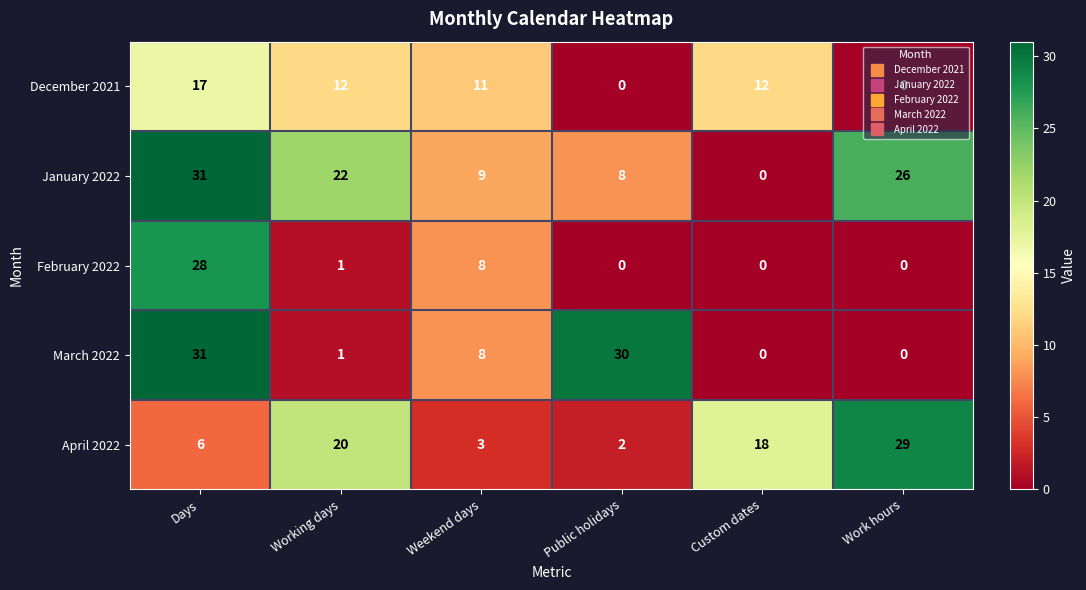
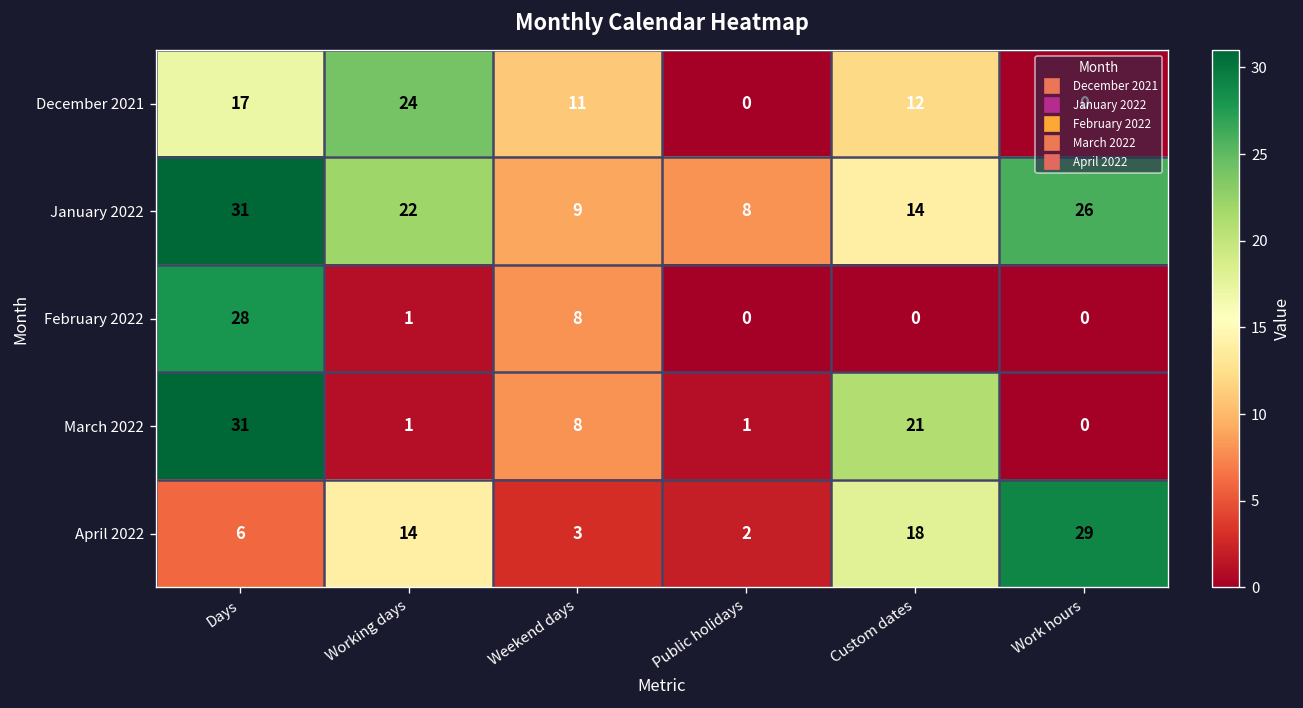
  {
    "December 2021": {
      "Days": 17,
-     "Working days": 12,
+     "Working days": 24,
      "Weekend days": 11,
      "Public holidays": 0,
      "Custom dates": 12
    },
    "January 2022": {
      "Days": 31,
      "Working days": 22,
      "Weekend days": 9,
      "Public holidays": 8,
-     "Custom dates": 0,
+     "Custom dates": 14,
      "Work hours": 26
    },
    "February 2022": {
      "Days": 28,
      "Working days": 1,
      "Weekend days": 8,
      "Public holidays": 0,
      "Custom dates": 0,
      "Work hours": 0
    },
    "March 2022": {
      "Days": 31,
      "Working days": 1,
      "Weekend days": 8,
-     "Public holidays": 30,
-     "Custom dates": 0,
+     "Public holidays": 1,
+     "Custom dates": 21,
      "Work hours": 0
    },
    "April 2022": {
      "Days": 6,
-     "Working days": 20,
+     "Working days": 14,
      "Weekend days": 3,
      "Public holidays": 2,
      "Custom dates": 18,
      "Work hours": 29
    }
  }
